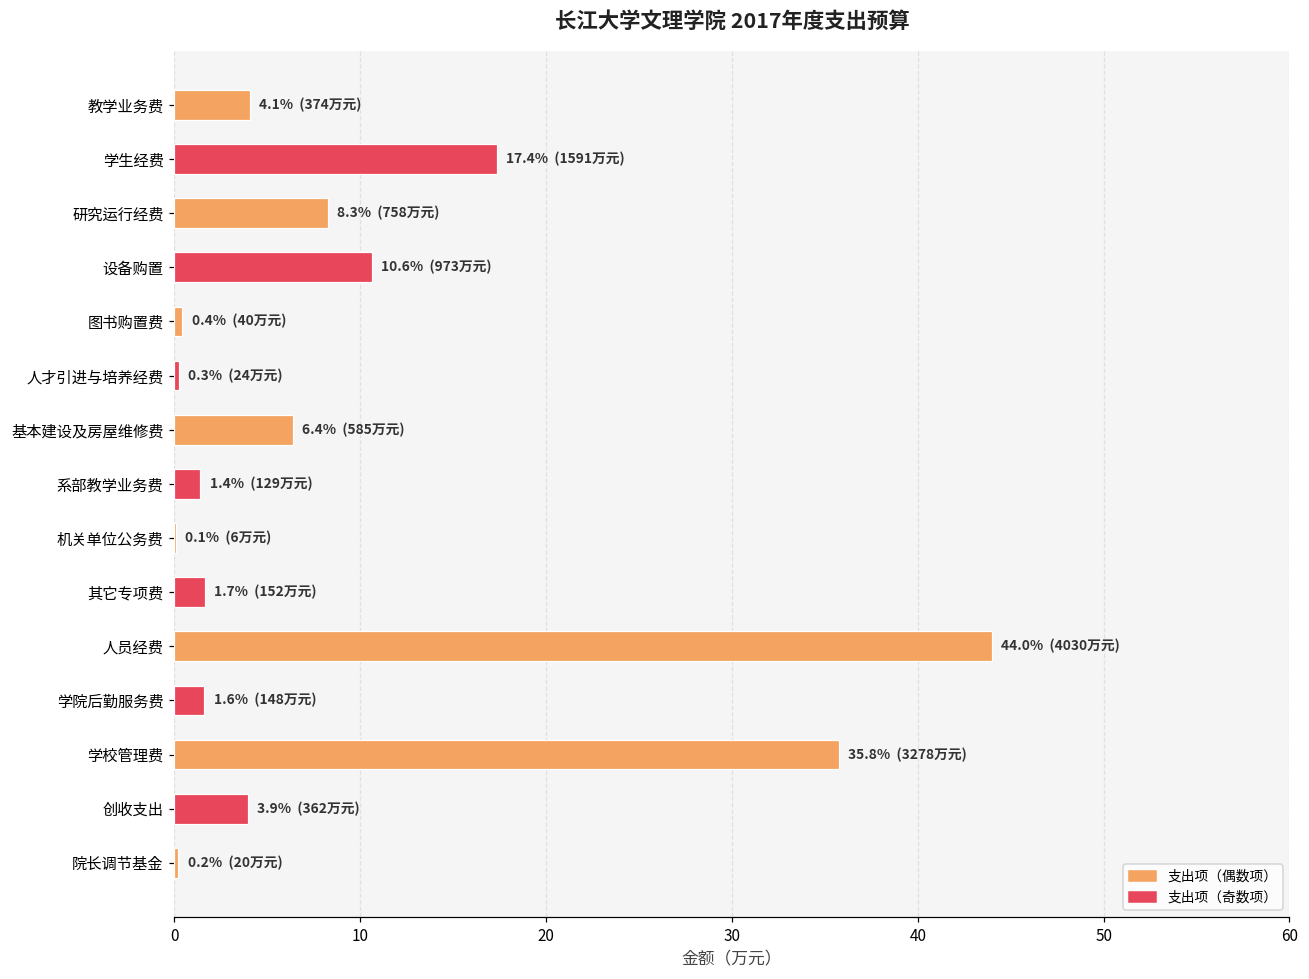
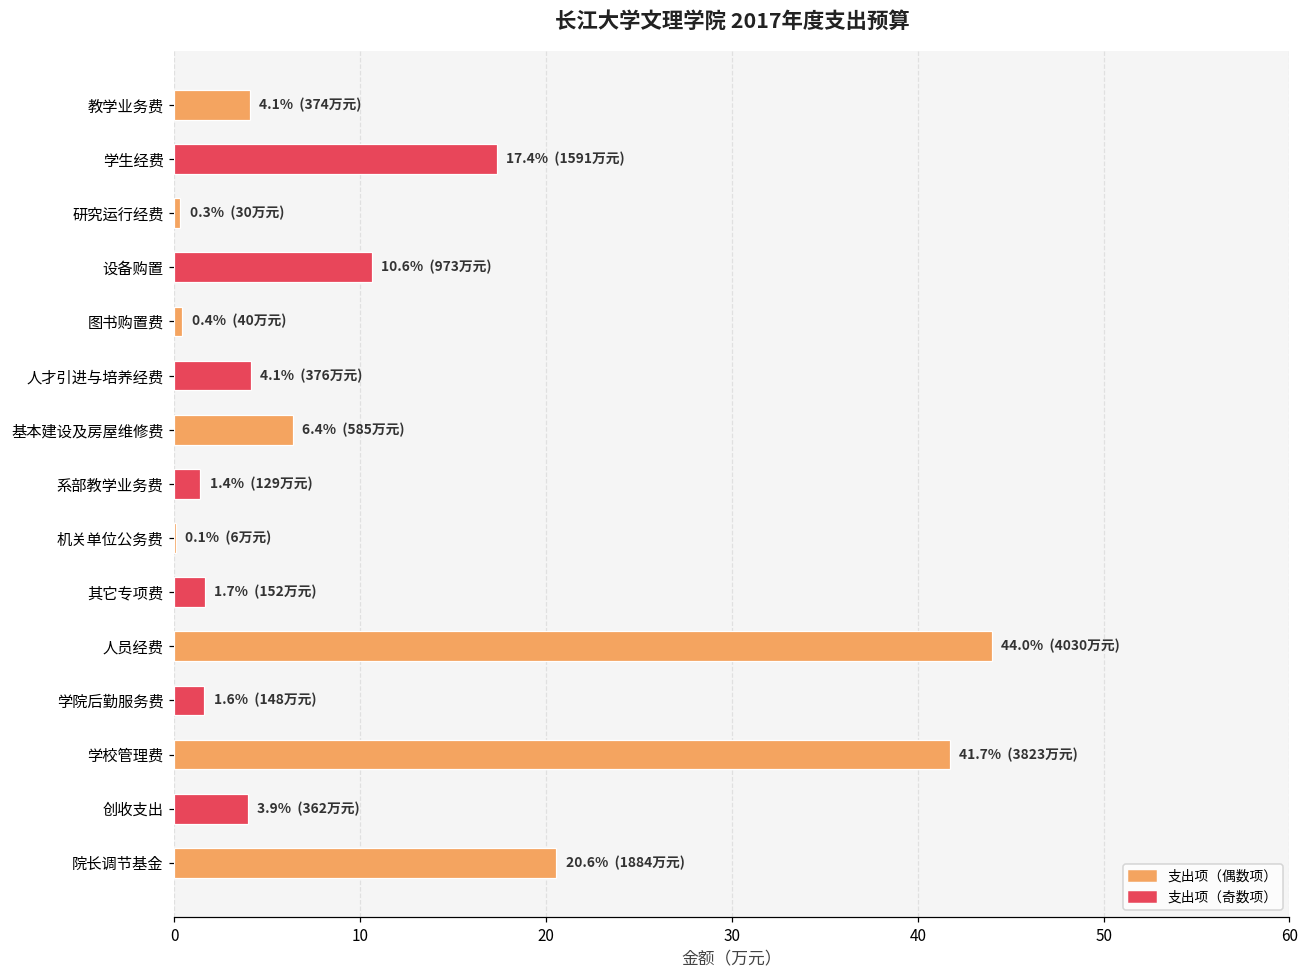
  {
    "教学业务费": "4.1%",
    "学生经费": "17.4%",
-   "研究运行经费": "8.3% (758万元)",
+   "研究运行经费": "0.3% (30万元)",
    "设备购置": "10.6%",
    "图书购置费": "0.4%",
-   "人才引进与培养经费": "0.3% (24万元)",
+   "人才引进与培养经费": "4.1% (376万元)",
    "基本建设及房屋维修费": "6.4%",
    "系部教学业务费": "1.4%",
    "机关单位公务费": "0.1%",
    "其它专项费": "1.7%",
    "人员经费": "44.0%",
    "学院后勤服务费": "1.6%",
-   "学校管理费": "35.8% (3278万元)",
+   "学校管理费": "41.7% (3823万元)",
    "创收支出": "3.9%",
-   "院长调节基金": "0.2% (20万元)"
+   "院长调节基金": "20.6% (1884万元)"
  }
